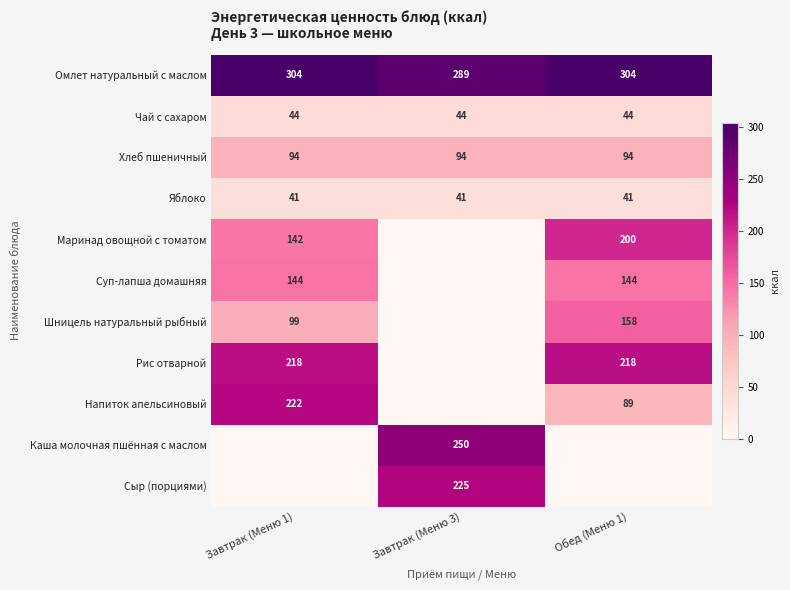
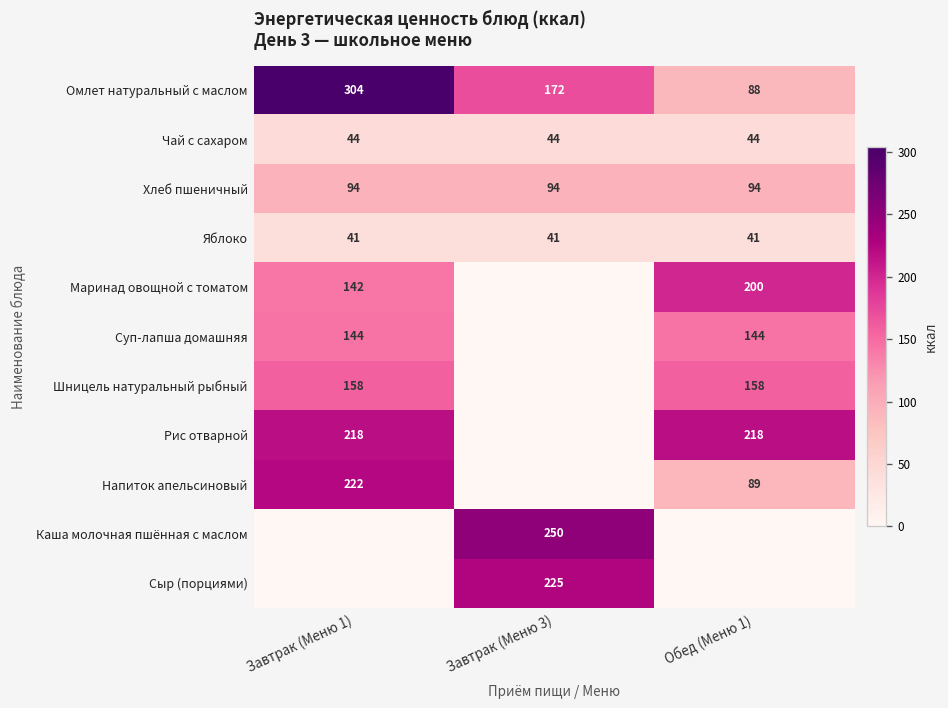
  {
    "Омлет натуральный с маслом": {
      "Завтрак (Меню 1)": 304,
-     "Завтрак (Меню 3)": 289,
-     "Обед (Меню 1)": 304
+     "Завтрак (Меню 3)": 172,
+     "Обед (Меню 1)": 88
    },
    "Чай с сахаром": {
      "Завтрак (Меню 1)": 44,
      "Завтрак (Меню 3)": 44,
      "Обед (Меню 1)": 44
    },
    "Хлеб пшеничный": {
      "Завтрак (Меню 1)": 94,
      "Завтрак (Меню 3)": 94,
      "Обед (Меню 1)": 94
    },
    "Яблоко": {
      "Завтрак (Меню 1)": 41,
      "Завтрак (Меню 3)": 41,
      "Обед (Меню 1)": 41
    },
    "Маринад овощной с томатом": {
      "Завтрак (Меню 1)": 142,
      "Обед (Меню 1)": 200
    },
    "Суп-лапша домашняя": {
      "Завтрак (Меню 1)": 144,
      "Обед (Меню 1)": 144
    },
    "Шницель натуральный рыбный": {
-     "Завтрак (Меню 1)": 99,
+     "Завтрак (Меню 1)": 158,
      "Обед (Меню 1)": 158
    },
    "Рис отварной": {
      "Завтрак (Меню 1)": 218,
      "Обед (Меню 1)": 218
    },
    "Напиток апельсиновый": {
      "Завтрак (Меню 1)": 222,
      "Обед (Меню 1)": 89
    },
    "Каша молочная пшённая с маслом": {
      "Завтрак (Меню 3)": 250
    },
    "Сыр (порциями)": {
      "Завтрак (Меню 3)": 225
    }
  }
